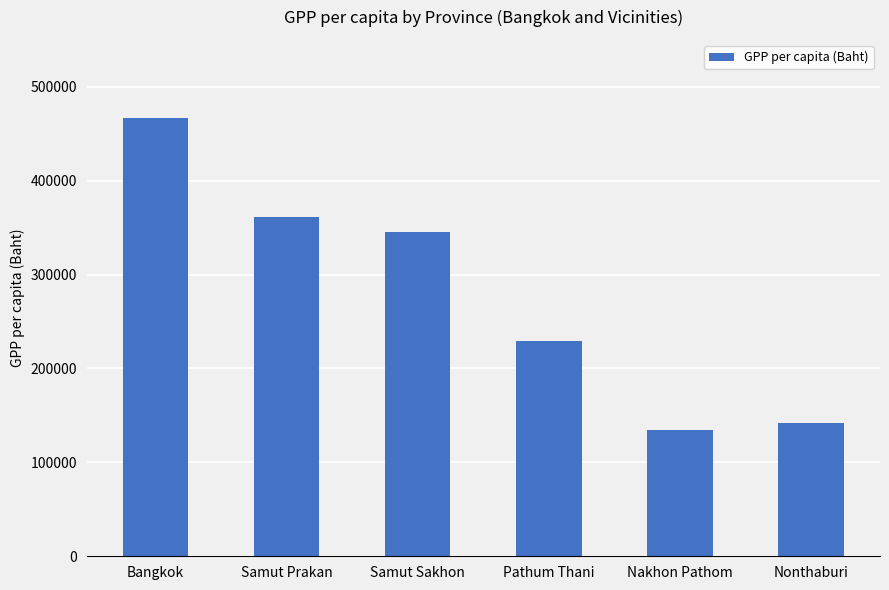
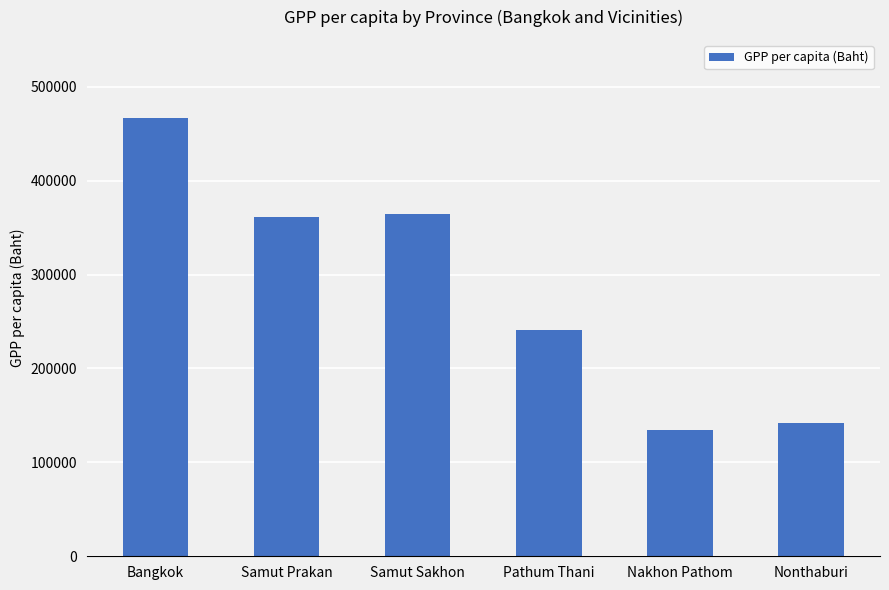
  {
    "Bangkok": 470000,
    "Samut Prakan": 360000,
-   "Samut Sakhon": 340000,
-   "Pathum Thani": 230000,
+   "Samut Sakhon": 360000,
+   "Pathum Thani": 240000,
    "Nakhon Pathom": 130000,
    "Nonthaburi": 140000
  }
